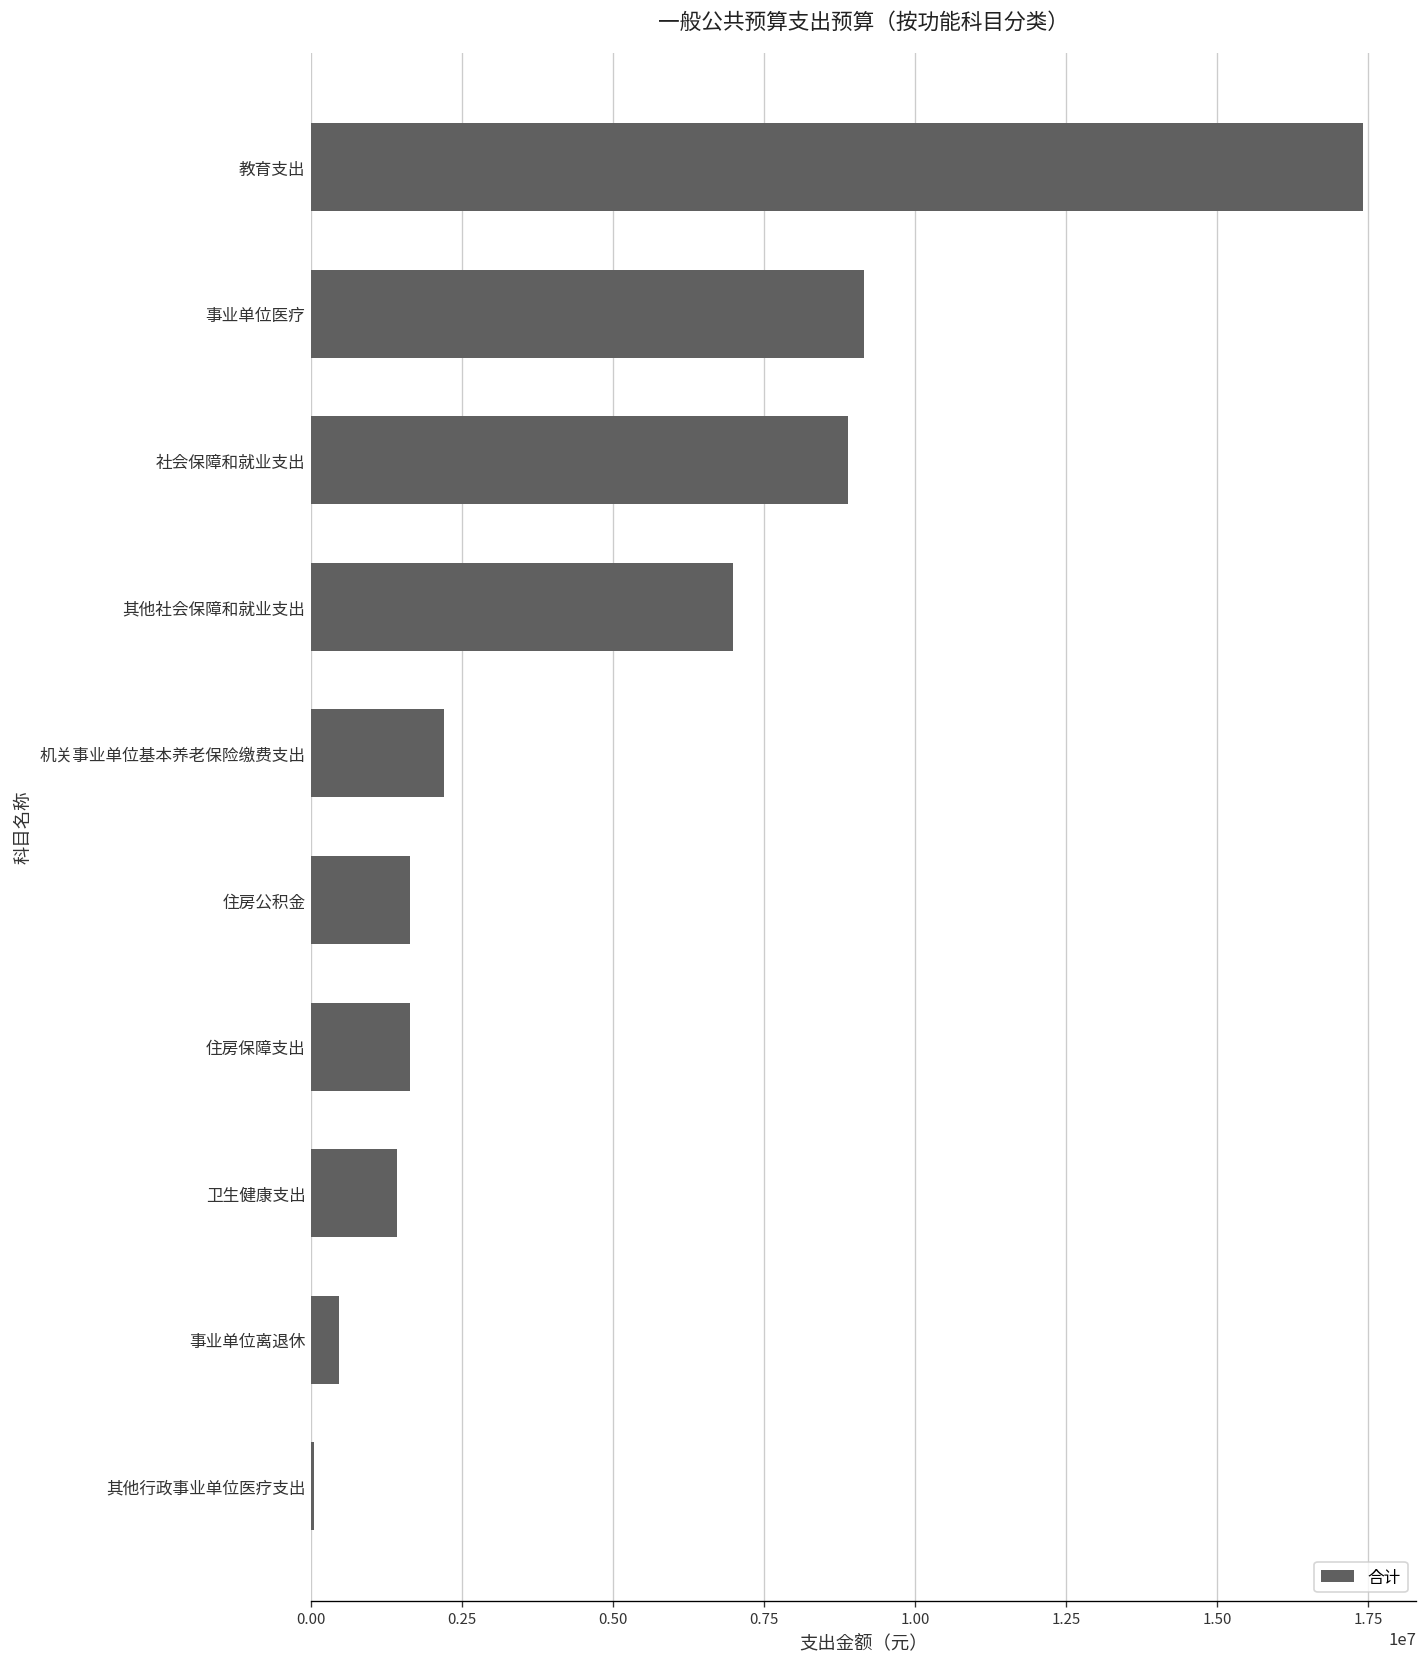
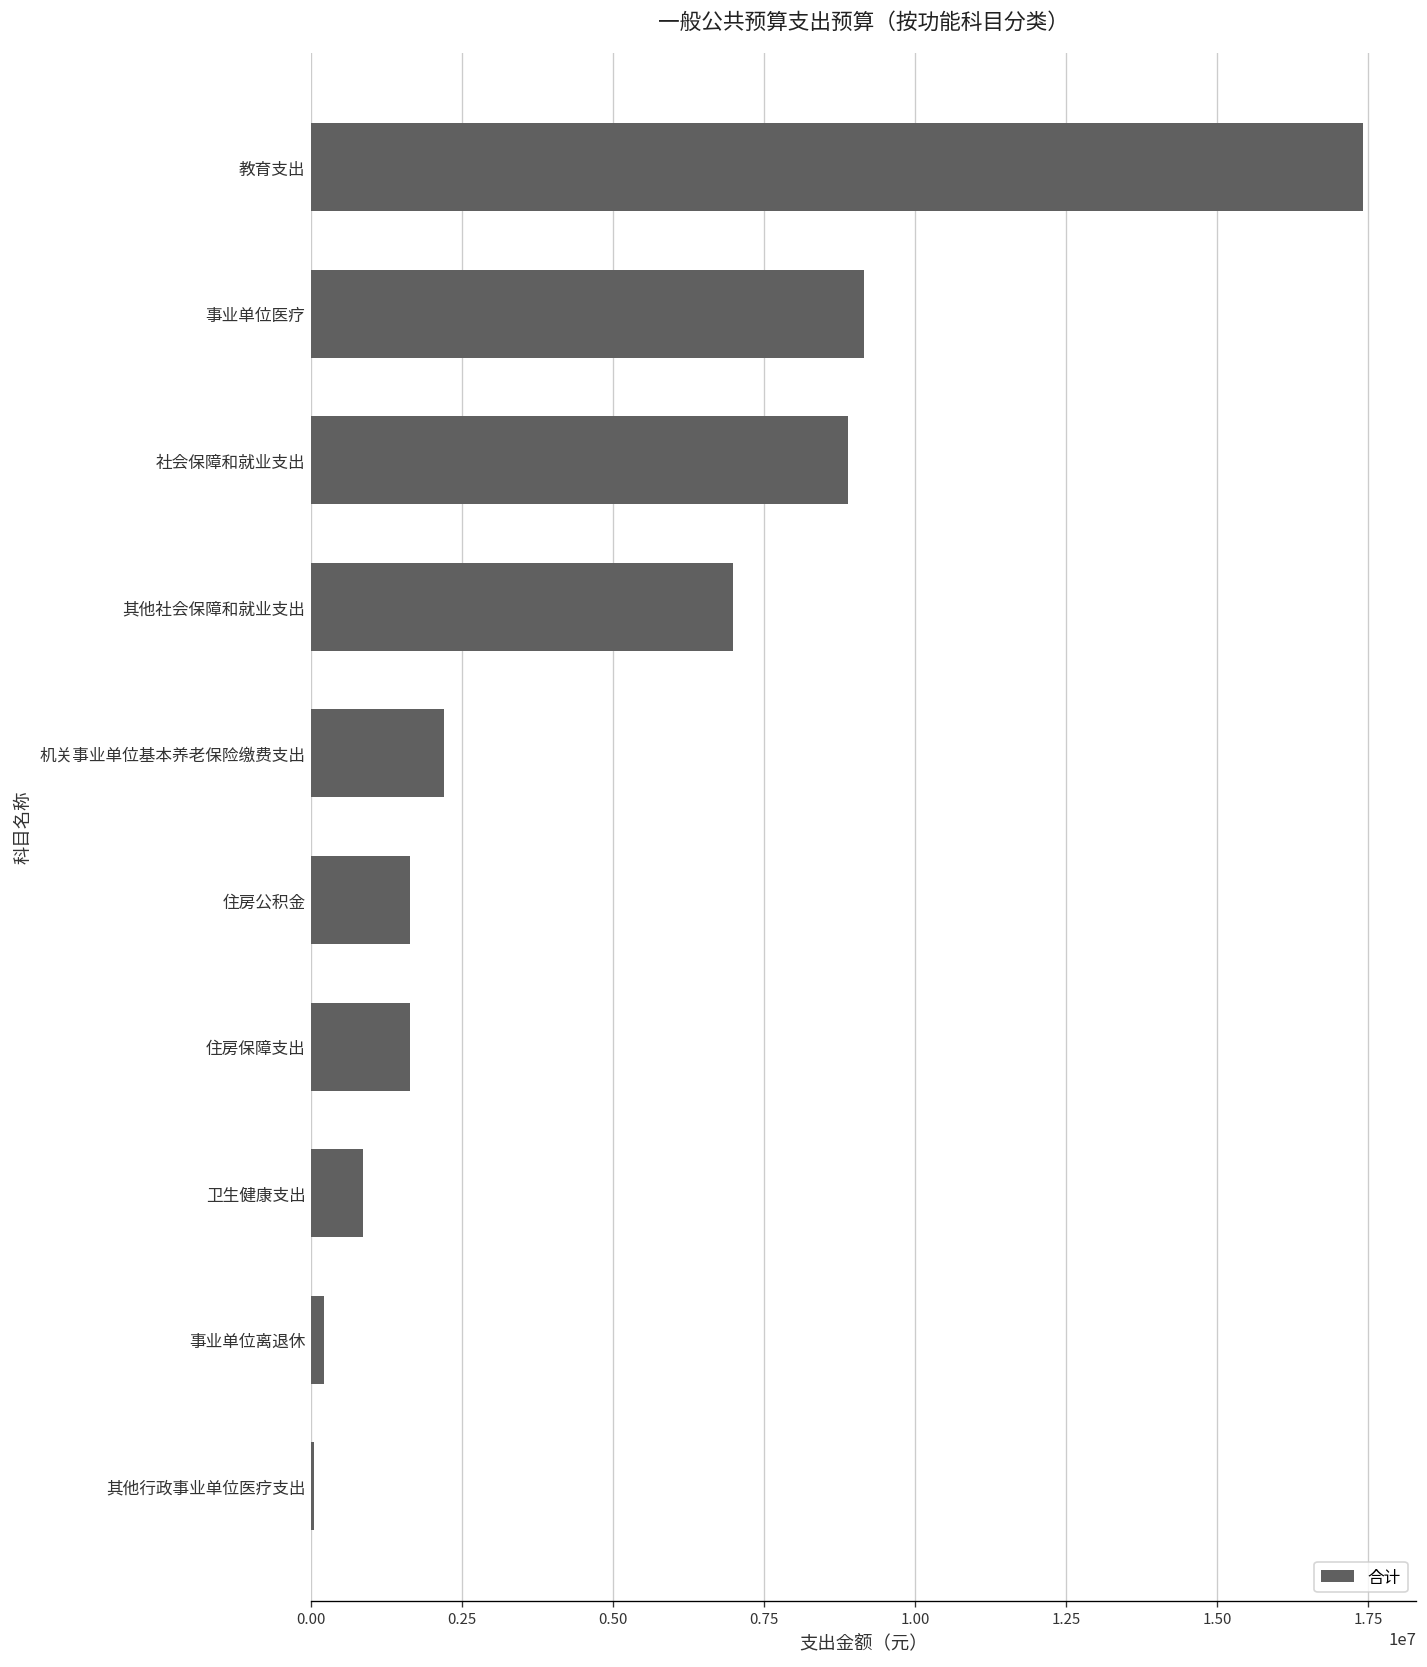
  {
    "教育支出": 17400000,
    "事业单位医疗": 9200000,
    "社会保障和就业支出": 8900000,
    "其他社会保障和就业支出": 7000000,
    "机关事业单位基本养老保险缴费支出": 2200000,
    "住房公积金": 1600000,
    "住房保障支出": 1600000,
-   "卫生健康支出": 1400000,
-   "事业单位离退休": 500000
+   "卫生健康支出": 900000,
+   "事业单位离退休": 200000
  }
